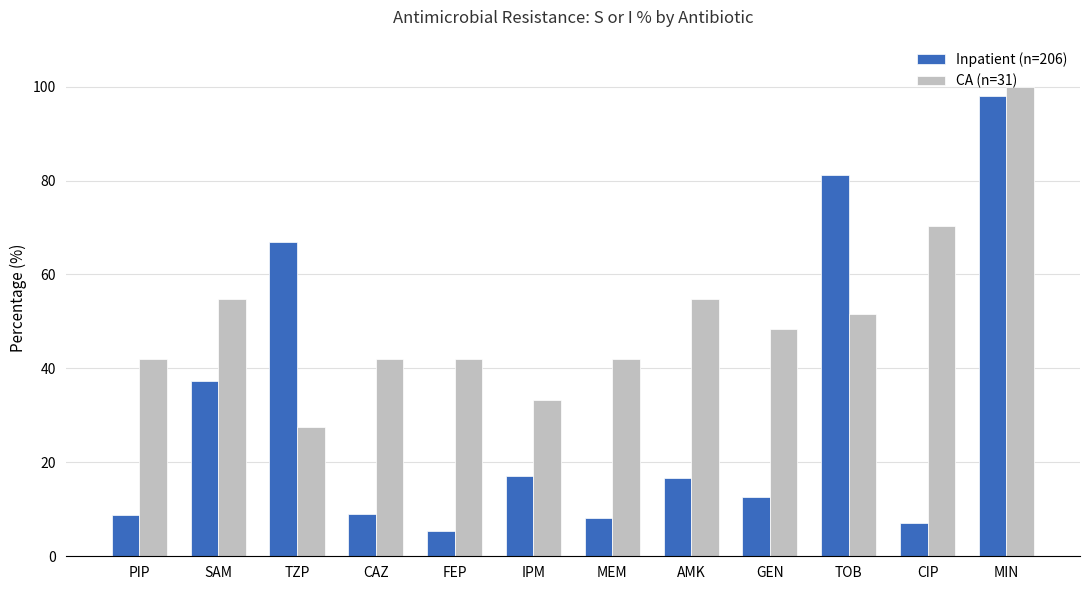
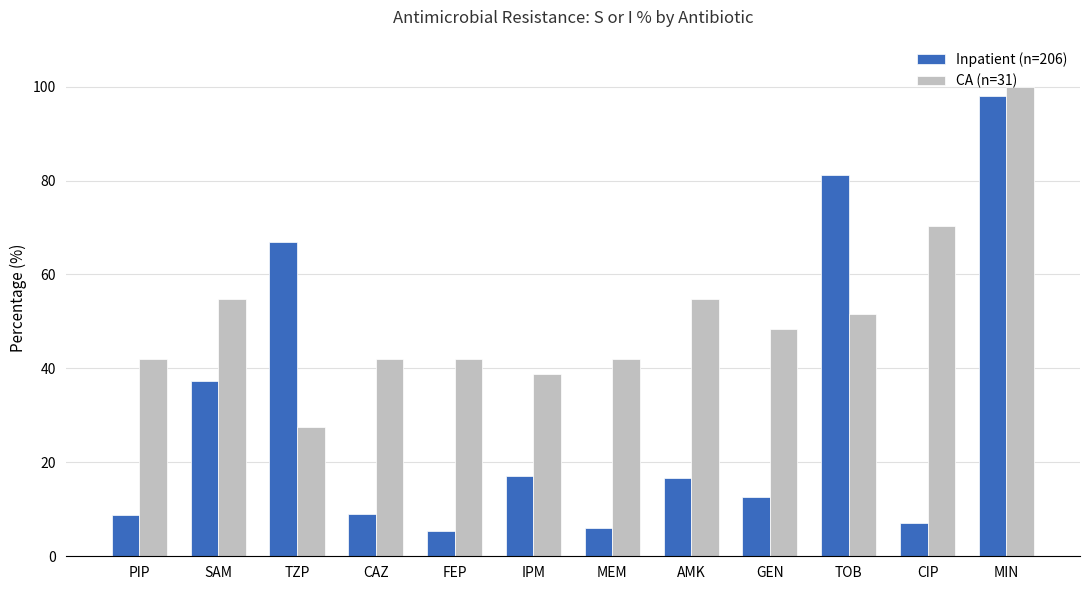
  {
    "Inpatient (n=206)": {
      "PIP": 9,
      "SAM": 37,
      "TZP": 67,
      "CAZ": 9,
      "FEP": 5,
      "IPM": 17,
-     "MEM": 8,
+     "MEM": 6,
      "AMK": 17,
      "GEN": 13,
      "TOB": 81,
      "CIP": 7,
      "MIN": 98
    },
    "CA (n=31)": {
      "PIP": 42,
      "SAM": 55,
      "TZP": 27,
      "CAZ": 42,
      "FEP": 42,
-     "IPM": 33,
+     "IPM": 39,
      "MEM": 42,
      "AMK": 55,
      "GEN": 48,
      "TOB": 52,
      "CIP": 70,
      "MIN": 100
    }
  }
